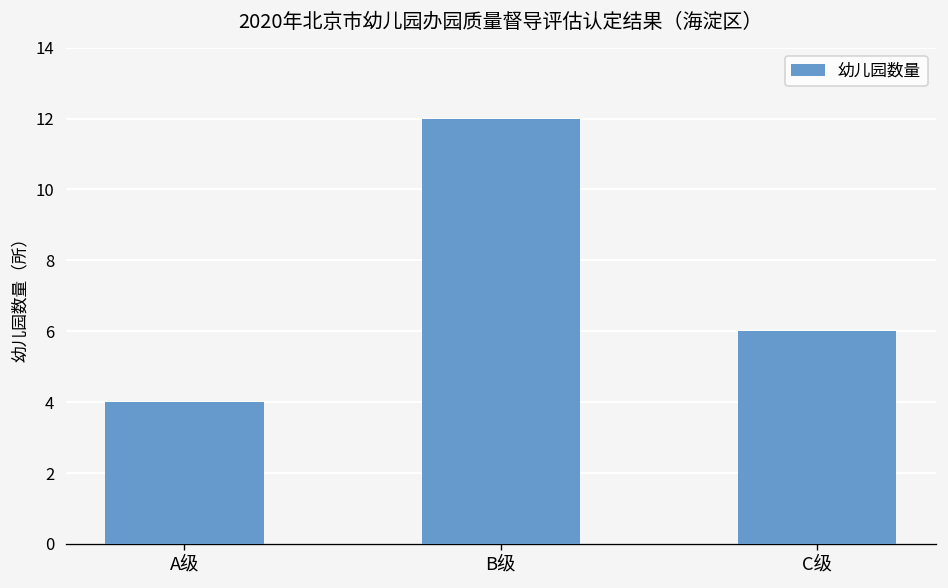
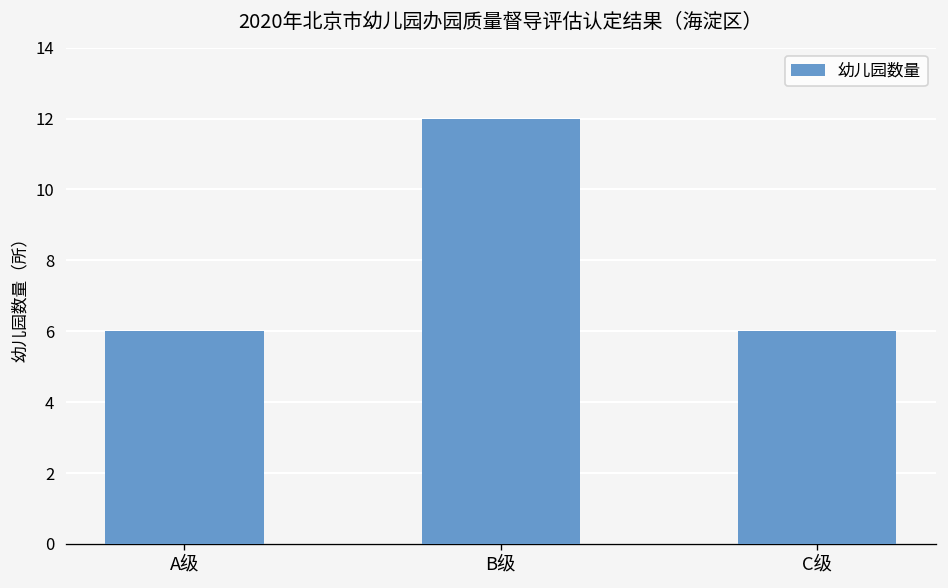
  {
-   "A级": 4,
+   "A级": 6,
    "B级": 12,
    "C级": 6
  }
